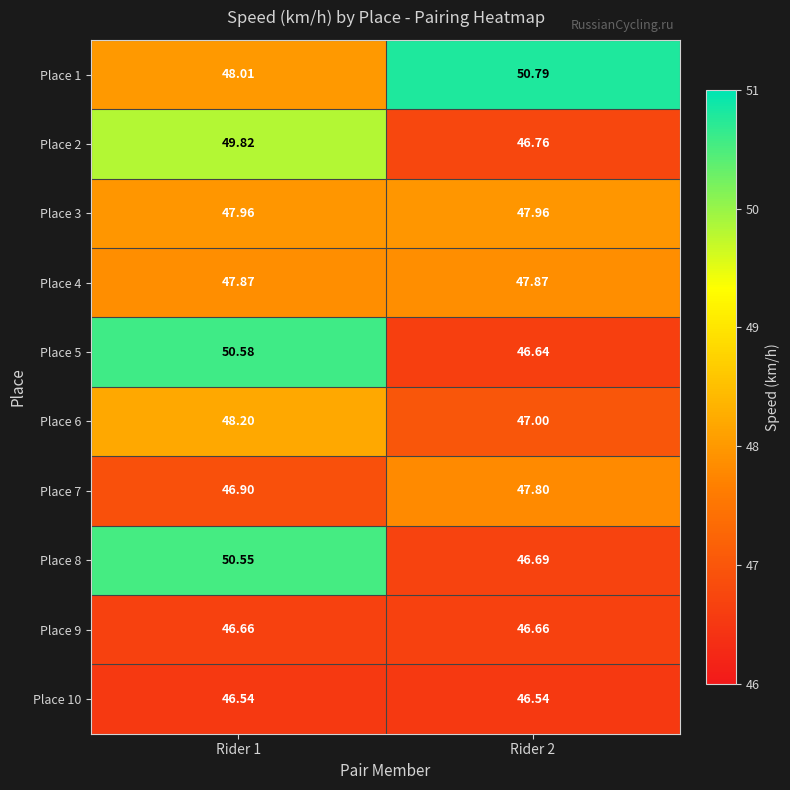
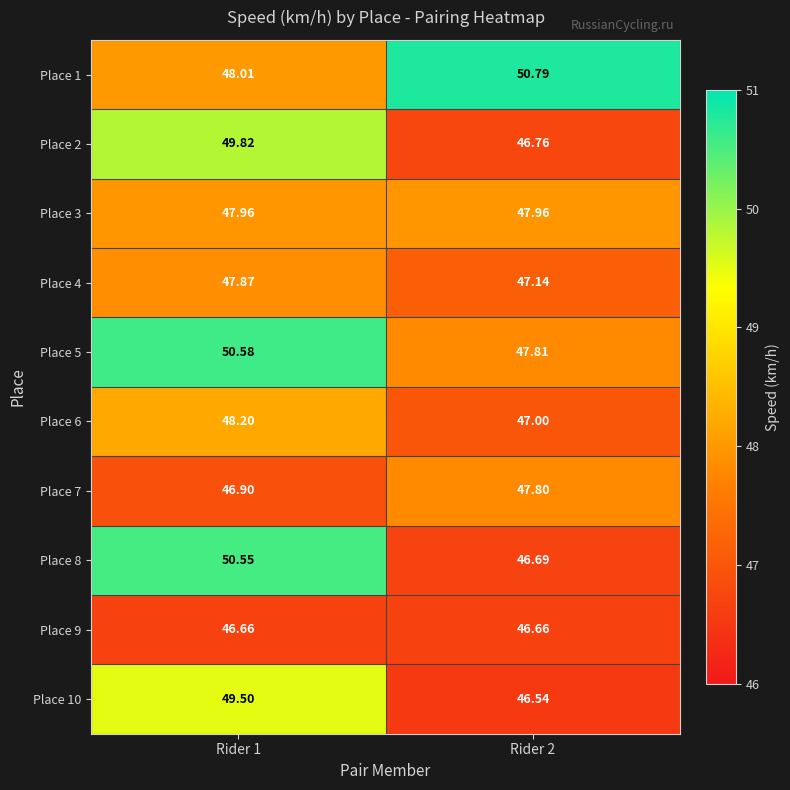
  {
    "Place 1": {
      "Rider 1": 48.01,
      "Rider 2": 50.79
    },
    "Place 2": {
      "Rider 1": 49.82,
      "Rider 2": 46.76
    },
    "Place 3": {
      "Rider 1": 47.96,
      "Rider 2": 47.96
    },
    "Place 4": {
      "Rider 1": 47.87,
-     "Rider 2": 47.87
+     "Rider 2": 47.14
    },
    "Place 5": {
      "Rider 1": 50.58,
-     "Rider 2": 46.64
+     "Rider 2": 47.81
    },
    "Place 6": {
      "Rider 1": 48.20,
      "Rider 2": 47.00
    },
    "Place 7": {
      "Rider 1": 46.90,
      "Rider 2": 47.80
    },
    "Place 8": {
      "Rider 1": 50.55,
      "Rider 2": 46.69
    },
    "Place 9": {
      "Rider 1": 46.66,
      "Rider 2": 46.66
    },
    "Place 10": {
-     "Rider 1": 46.54,
+     "Rider 1": 49.50,
      "Rider 2": 46.54
    }
  }
